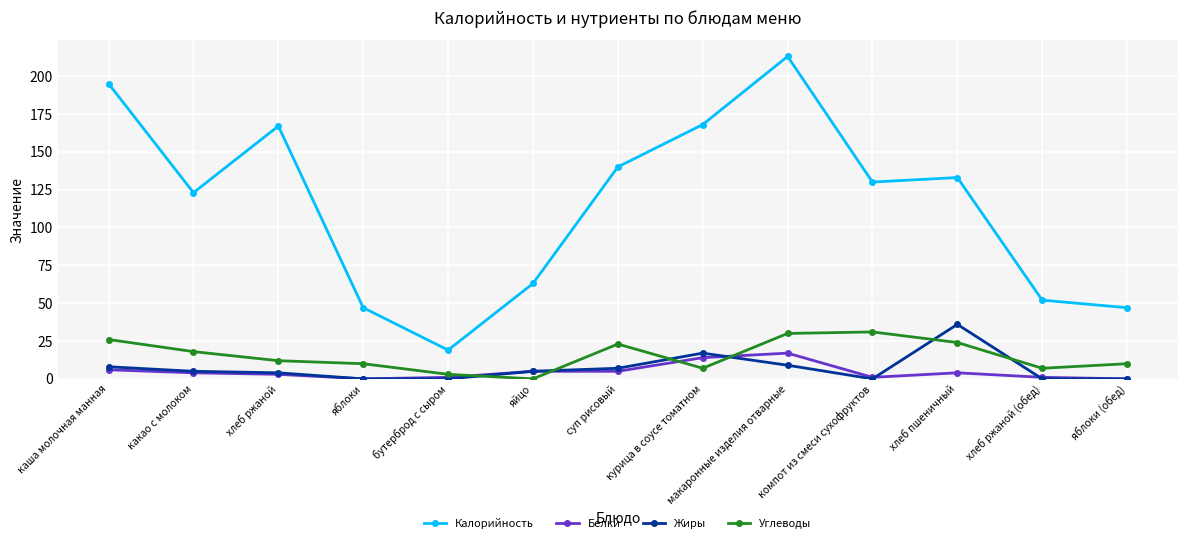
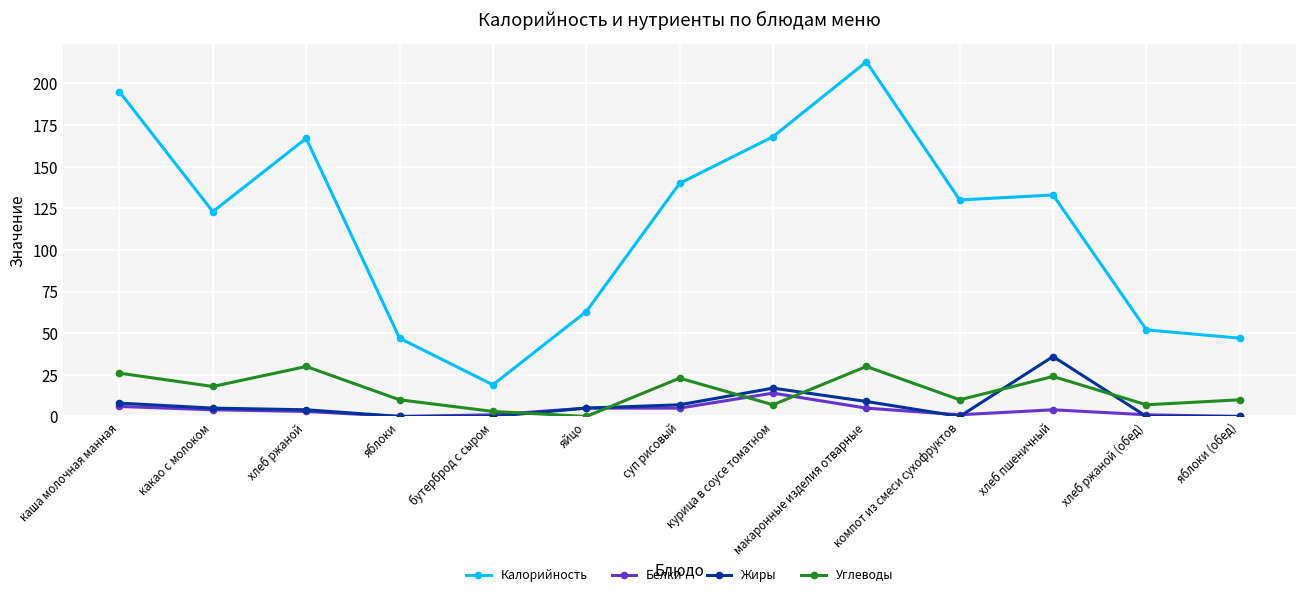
  {
    "Калорийность": {
      "каша молочная манная": 195,
      "какао с молоком": 123,
      "хлеб ржаной": 167,
      "яблоки": 47,
      "бутерброд с сыром": 19,
      "яйцо": 63,
      "суп рисовый": 140,
      "курица в соусе томатном": 168,
      "макаронные изделия отварные": 213,
      "компот из смеси сухофруктов": 130,
      "хлеб пшеничный": 133,
      "хлеб ржаной (обед)": 52,
      "яблоки (обед)": 47
    },
    "Белки": {
      "каша молочная манная": 6,
      "суп рисовый": 5,
      "курица в соусе томатном": 14,
-     "макаронные изделия отварные": 17,
+     "макаронные изделия отварные": 5,
      "хлеб пшеничный": 4
    },
    "Жиры": {
      "каша молочная манная": 8,
      "суп рисовый": 7,
      "курица в соусе томатном": 17,
      "макаронные изделия отварные": 9,
      "хлеб пшеничный": 36
    },
    "Углеводы": {
      "каша молочная манная": 26,
      "какао с молоком": 18,
-     "хлеб ржаной": 12,
+     "хлеб ржаной": 30,
      "яблоки": 10,
      "бутерброд с сыром": 3,
      "яйцо": 0,
      "суп рисовый": 23,
      "курица в соусе томатном": 7,
      "макаронные изделия отварные": 30,
-     "компот из смеси сухофруктов": 31,
+     "компот из смеси сухофруктов": 10,
      "хлеб пшеничный": 24,
      "хлеб ржаной (обед)": 7,
      "яблоки (обед)": 10
    }
  }
